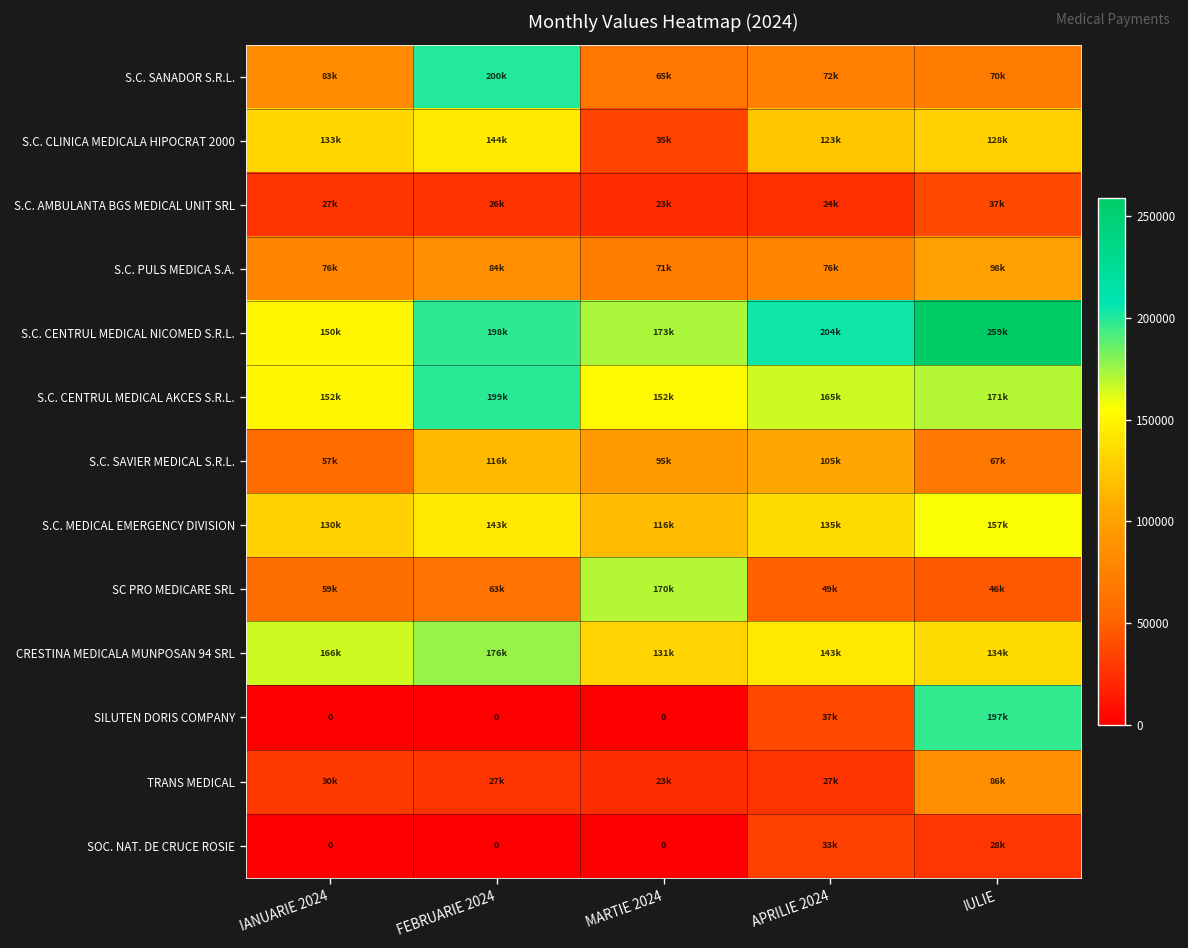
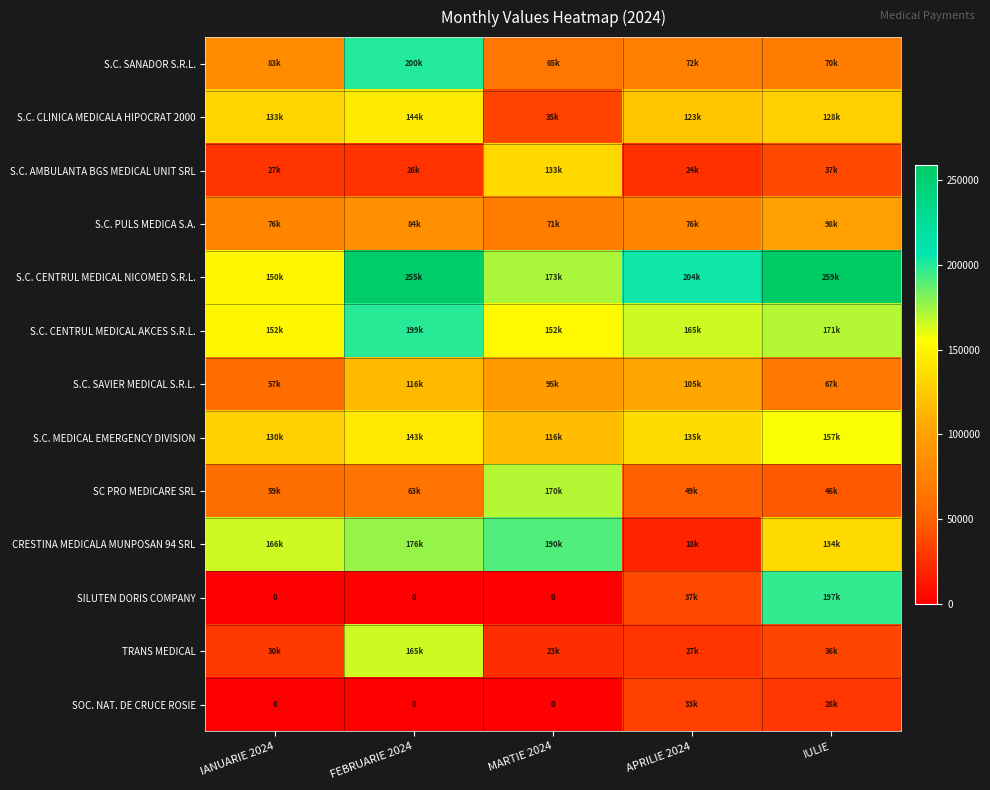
  {
    "S.C. SANADOR S.R.L.": {
      "IANUARIE 2024": "83k",
      "FEBRUARIE 2024": "200k",
      "MARTIE 2024": "65k",
      "APRILIE 2024": "72k",
      "IULIE": "70k"
    },
    "S.C. CLINICA MEDICALA HIPOCRAT 2000": {
      "IANUARIE 2024": "133k",
      "FEBRUARIE 2024": "144k",
      "MARTIE 2024": "35k",
      "APRILIE 2024": "123k",
      "IULIE": "128k"
    },
    "S.C. AMBULANTA BGS MEDICAL UNIT SRL": {
      "IANUARIE 2024": "27k",
      "FEBRUARIE 2024": "26k",
-     "MARTIE 2024": "23k",
+     "MARTIE 2024": "133k",
      "APRILIE 2024": "24k",
      "IULIE": "37k"
    },
    "S.C. PULS MEDICA S.A.": {
      "IANUARIE 2024": "76k",
      "FEBRUARIE 2024": "84k",
      "MARTIE 2024": "71k",
      "APRILIE 2024": "76k",
      "IULIE": "98k"
    },
    "S.C. CENTRUL MEDICAL NICOMED S.R.L.": {
      "IANUARIE 2024": "150k",
-     "FEBRUARIE 2024": "198k",
+     "FEBRUARIE 2024": "255k",
      "MARTIE 2024": "173k",
      "APRILIE 2024": "204k",
      "IULIE": "259k"
    },
    "S.C. CENTRUL MEDICAL AKCES S.R.L.": {
      "IANUARIE 2024": "152k",
      "FEBRUARIE 2024": "199k",
      "MARTIE 2024": "152k",
      "APRILIE 2024": "165k",
      "IULIE": "171k"
    },
    "S.C. SAVIER MEDICAL S.R.L.": {
      "IANUARIE 2024": "57k",
      "FEBRUARIE 2024": "116k",
      "MARTIE 2024": "95k",
      "APRILIE 2024": "105k",
      "IULIE": "67k"
    },
    "S.C. MEDICAL EMERGENCY DIVISION": {
      "IANUARIE 2024": "130k",
      "FEBRUARIE 2024": "143k",
      "MARTIE 2024": "116k",
      "APRILIE 2024": "135k",
      "IULIE": "157k"
    },
    "SC PRO MEDICARE SRL": {
      "IANUARIE 2024": "59k",
      "FEBRUARIE 2024": "63k",
      "MARTIE 2024": "170k",
      "APRILIE 2024": "49k",
      "IULIE": "46k"
    },
    "CRESTINA MEDICALA MUNPOSAN 94 SRL": {
      "IANUARIE 2024": "166k",
      "FEBRUARIE 2024": "176k",
-     "MARTIE 2024": "131k",
-     "APRILIE 2024": "143k",
+     "MARTIE 2024": "190k",
+     "APRILIE 2024": "18k",
      "IULIE": "134k"
    },
    "SILUTEN DORIS COMPANY": {
      "IANUARIE 2024": "0",
      "FEBRUARIE 2024": "0",
      "MARTIE 2024": "0",
      "APRILIE 2024": "37k",
      "IULIE": "197k"
    },
    "TRANS MEDICAL": {
      "IANUARIE 2024": "30k",
-     "FEBRUARIE 2024": "27k",
+     "FEBRUARIE 2024": "165k",
      "MARTIE 2024": "23k",
      "APRILIE 2024": "27k",
-     "IULIE": "86k"
+     "IULIE": "36k"
    },
    "SOC. NAT. DE CRUCE ROSIE": {
      "IANUARIE 2024": "0",
      "FEBRUARIE 2024": "0",
      "MARTIE 2024": "0",
      "APRILIE 2024": "33k",
      "IULIE": "28k"
    }
  }
